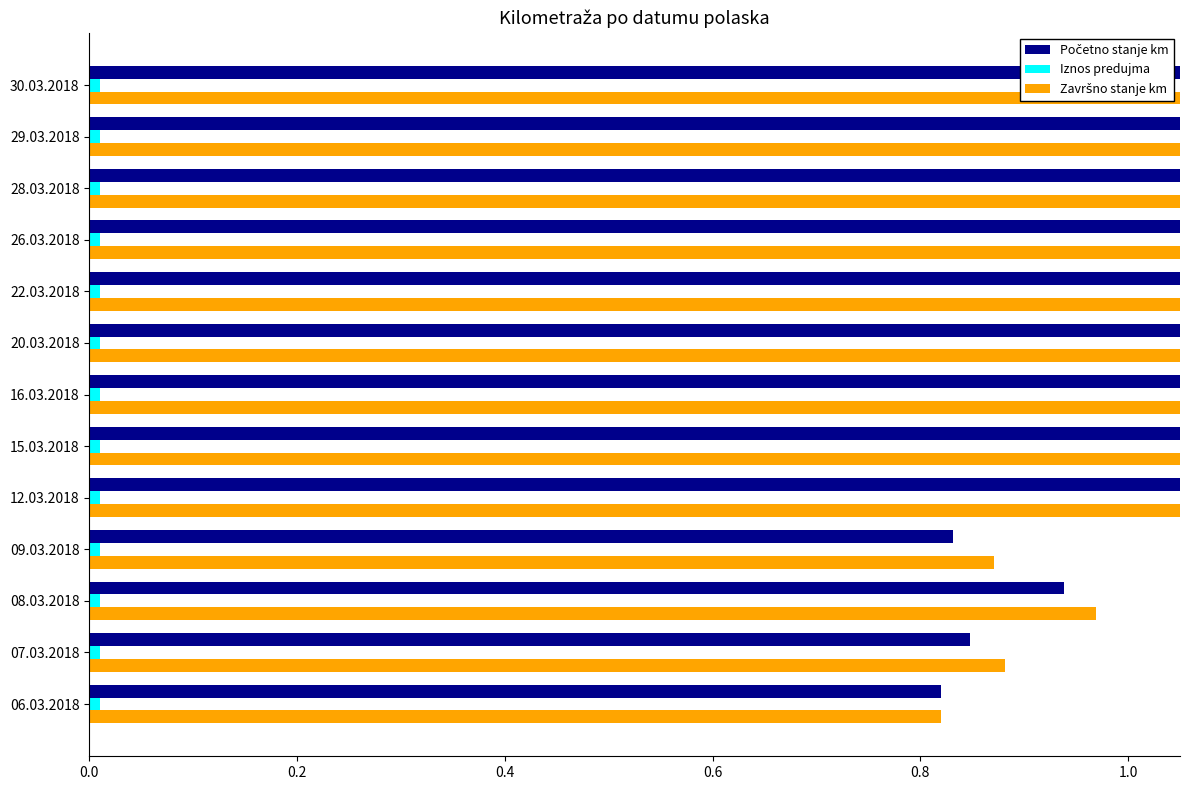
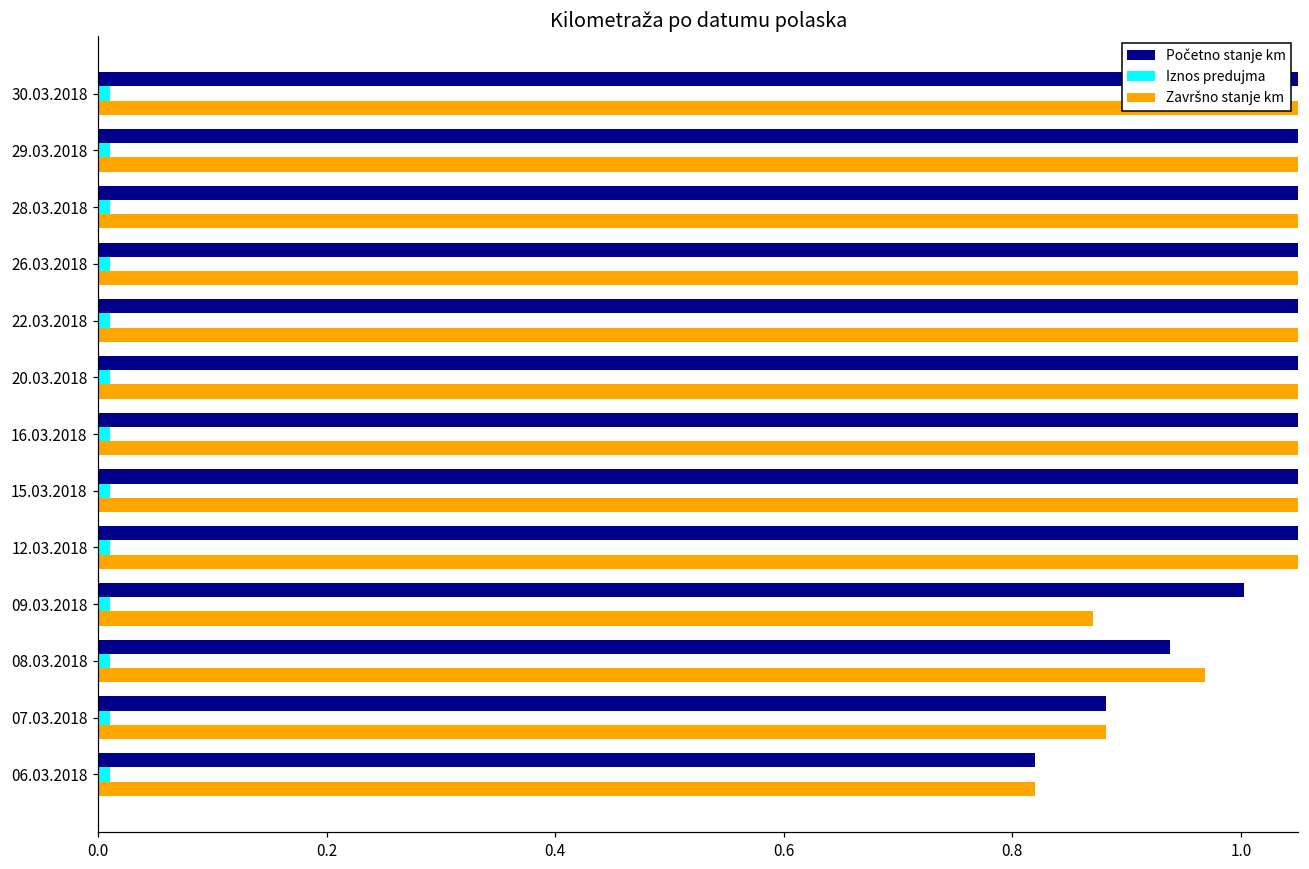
  {
    "Početno stanje km": {
-     "09.03.2018": 0.831,
+     "09.03.2018": 1.003,
      "08.03.2018": 0.938,
-     "07.03.2018": 0.848,
+     "07.03.2018": 0.882,
      "06.03.2018": 0.820
    },
    "Iznos predujma": {
      "30.03.2018": 0.010,
      "29.03.2018": 0.010,
      "28.03.2018": 0.010,
      "26.03.2018": 0.010,
      "22.03.2018": 0.010,
      "20.03.2018": 0.010,
      "16.03.2018": 0.010,
      "15.03.2018": 0.010,
      "12.03.2018": 0.010,
      "09.03.2018": 0.010,
      "08.03.2018": 0.010,
      "07.03.2018": 0.010,
      "06.03.2018": 0.010
    },
    "Završno stanje km": {
      "09.03.2018": 0.871,
      "08.03.2018": 0.969,
      "07.03.2018": 0.882,
      "06.03.2018": 0.820
    }
  }
